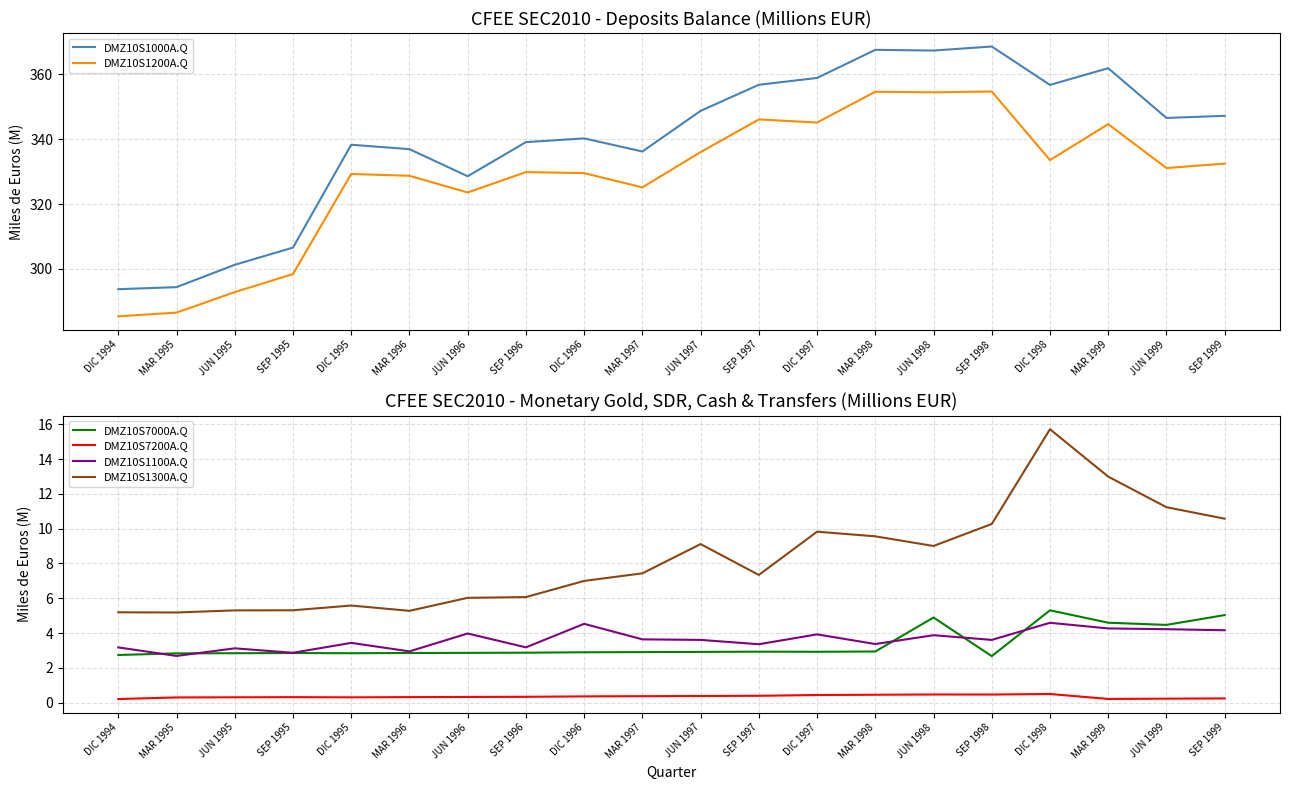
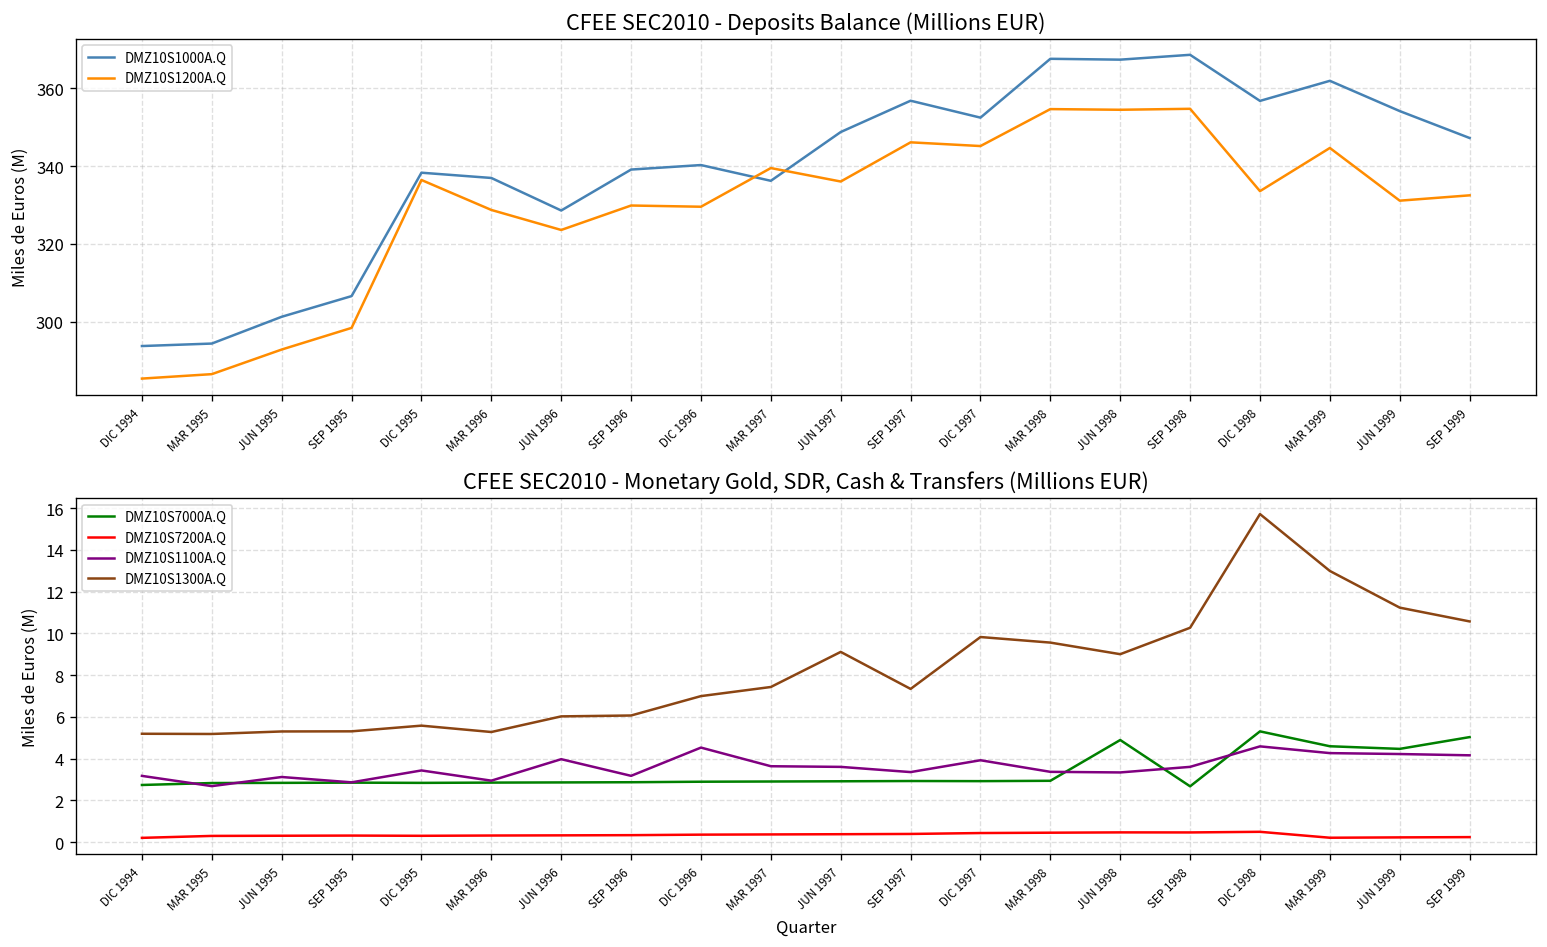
  {
    "CFEE SEC2010 - Deposits Balance (Millions EUR)": {
      "DMZ10S1000A.Q": {
        "DIC 1994": 294,
        "MAR 1995": 294,
        "JUN 1995": 301,
        "SEP 1995": 307,
        "DIC 1995": 338,
        "MAR 1996": 337,
        "JUN 1996": 329,
        "SEP 1996": 339,
        "DIC 1996": 340,
        "MAR 1997": 336,
        "JUN 1997": 349,
        "SEP 1997": 357,
-       "DIC 1997": 359,
+       "DIC 1997": 352,
        "MAR 1998": 368,
        "JUN 1998": 367,
        "SEP 1998": 369,
        "DIC 1998": 357,
        "MAR 1999": 362,
-       "JUN 1999": 347,
+       "JUN 1999": 354,
        "SEP 1999": 347
      },
      "DMZ10S1200A.Q": {
        "DIC 1994": 285,
        "MAR 1995": 287,
        "JUN 1995": 293,
        "SEP 1995": 298,
-       "DIC 1995": 329,
+       "DIC 1995": 336,
        "MAR 1996": 329,
        "JUN 1996": 324,
        "SEP 1996": 330,
        "DIC 1996": 330,
-       "MAR 1997": 325,
+       "MAR 1997": 339,
        "JUN 1997": 336,
        "SEP 1997": 346,
        "DIC 1997": 345,
        "MAR 1998": 355,
        "JUN 1998": 354,
        "SEP 1998": 355,
        "DIC 1998": 334,
        "MAR 1999": 345,
        "JUN 1999": 331,
        "SEP 1999": 332
      }
    },
    "CFEE SEC2010 - Monetary Gold, SDR, Cash & Transfers (Millions EUR)": {
      "DMZ10S7000A.Q": {
        "DIC 1994": 2.7,
        "JUN 1995": 2.8,
        "DIC 1995": 2.8,
        "JUN 1996": 2.9,
        "SEP 1996": 2.9,
        "DIC 1996": 2.9,
        "MAR 1997": 2.9,
        "JUN 1997": 2.9,
        "SEP 1997": 2.9,
        "DIC 1997": 2.9,
        "MAR 1998": 2.9,
        "JUN 1998": 4.9,
        "SEP 1998": 2.7,
        "DIC 1998": 5.3,
        "MAR 1999": 4.6,
        "JUN 1999": 4.5,
        "SEP 1999": 5.0
      },
      "DMZ10S7200A.Q": {
        "DIC 1994": 0.2,
        "MAR 1995": 0.3,
        "JUN 1995": 0.3,
        "SEP 1995": 0.3,
        "DIC 1995": 0.3,
        "MAR 1996": 0.3,
        "JUN 1996": 0.3,
        "SEP 1996": 0.3,
        "DIC 1996": 0.4,
        "MAR 1997": 0.4,
        "JUN 1997": 0.4,
        "SEP 1997": 0.4,
        "DIC 1997": 0.4,
        "MAR 1998": 0.4,
        "JUN 1998": 0.5,
        "SEP 1998": 0.5,
        "DIC 1998": 0.5,
        "MAR 1999": 0.2,
        "JUN 1999": 0.2,
        "SEP 1999": 0.2
      },
      "DMZ10S1100A.Q": {
        "DIC 1994": 3.2,
        "JUN 1995": 3.1,
        "DIC 1995": 3.4,
        "JUN 1996": 4.0,
        "SEP 1996": 3.2,
        "DIC 1996": 4.5,
        "MAR 1997": 3.6,
        "JUN 1997": 3.6,
        "SEP 1997": 3.4,
        "DIC 1997": 3.9,
        "MAR 1998": 3.4,
-       "JUN 1998": 3.9,
+       "JUN 1998": 3.3,
        "SEP 1998": 3.6,
        "DIC 1998": 4.6,
        "MAR 1999": 4.3,
        "JUN 1999": 4.2,
        "SEP 1999": 4.2
      },
      "DMZ10S1300A.Q": {
        "DIC 1994": 5.2,
        "MAR 1995": 5.2,
        "JUN 1995": 5.3,
        "SEP 1995": 5.3,
        "DIC 1995": 5.6,
        "MAR 1996": 5.3,
        "JUN 1996": 6.0,
        "SEP 1996": 6.1,
        "DIC 1996": 7.0,
        "MAR 1997": 7.4,
        "JUN 1997": 9.1,
        "SEP 1997": 7.3,
        "DIC 1997": 9.8,
        "MAR 1998": 9.6,
        "JUN 1998": 9.0,
        "SEP 1998": 10.3,
        "DIC 1998": 15.7,
        "MAR 1999": 13.0,
        "JUN 1999": 11.2,
        "SEP 1999": 10.6
      }
    }
  }
